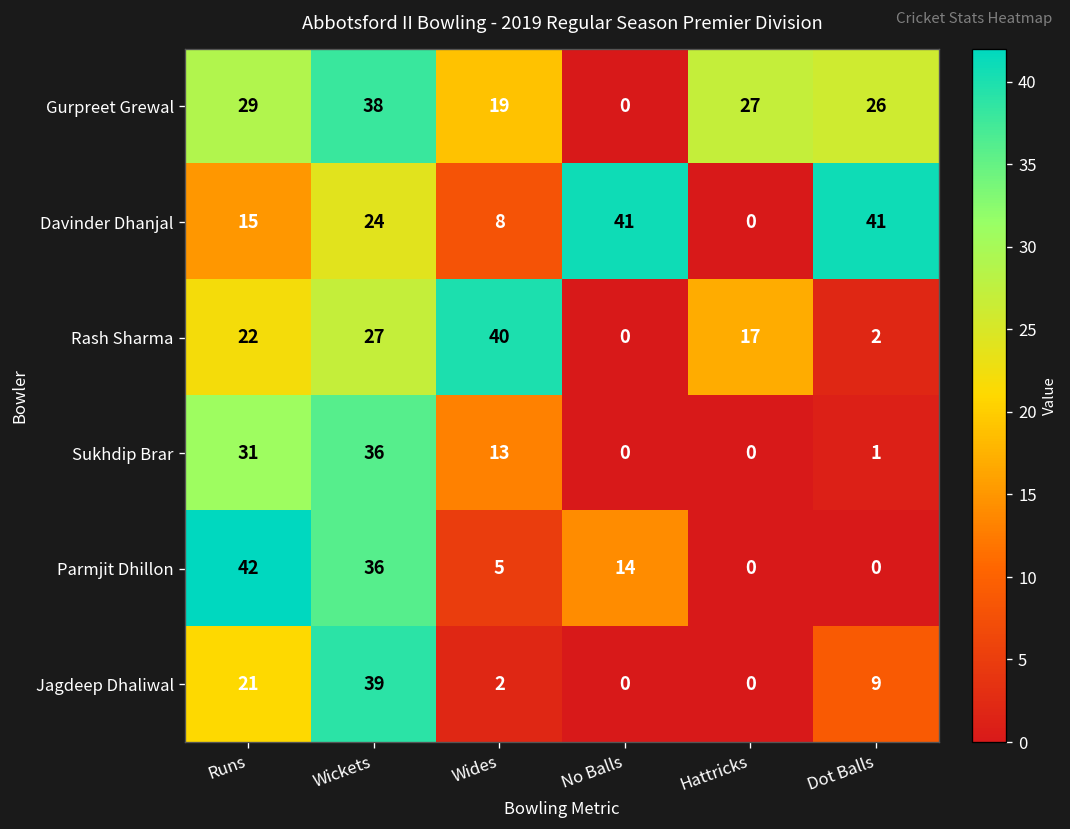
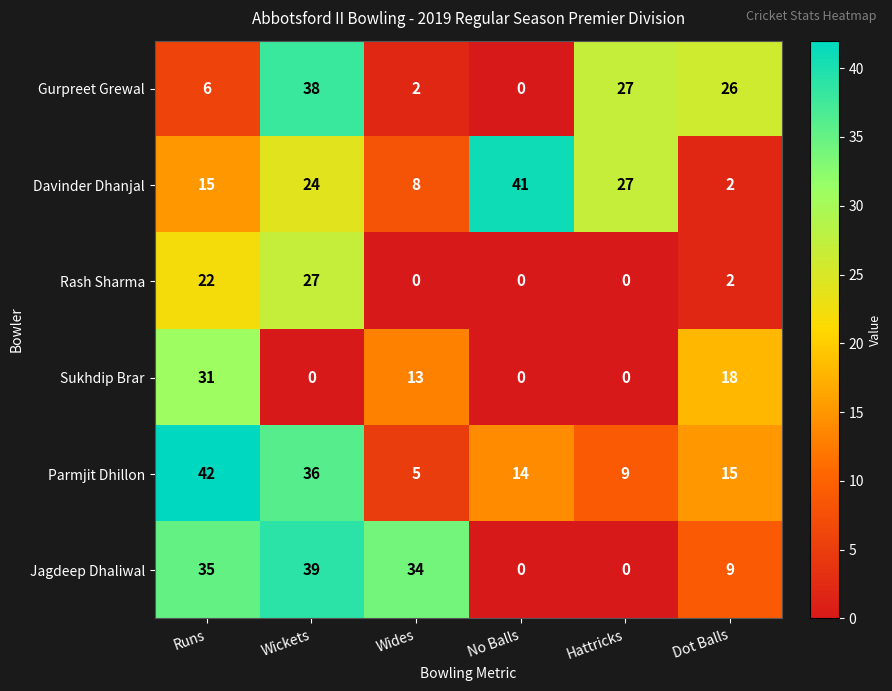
  {
    "Gurpreet Grewal": {
-     "Runs": 29,
+     "Runs": 6,
      "Wickets": 38,
-     "Wides": 19,
+     "Wides": 2,
      "No Balls": 0,
      "Hattricks": 27,
      "Dot Balls": 26
    },
    "Davinder Dhanjal": {
      "Runs": 15,
      "Wickets": 24,
      "Wides": 8,
      "No Balls": 41,
-     "Hattricks": 0,
-     "Dot Balls": 41
+     "Hattricks": 27,
+     "Dot Balls": 2
    },
    "Rash Sharma": {
      "Runs": 22,
      "Wickets": 27,
-     "Wides": 40,
+     "Wides": 0,
      "No Balls": 0,
-     "Hattricks": 17,
+     "Hattricks": 0,
      "Dot Balls": 2
    },
    "Sukhdip Brar": {
      "Runs": 31,
-     "Wickets": 36,
+     "Wickets": 0,
      "Wides": 13,
      "No Balls": 0,
      "Hattricks": 0,
-     "Dot Balls": 1
+     "Dot Balls": 18
    },
    "Parmjit Dhillon": {
      "Runs": 42,
      "Wickets": 36,
      "Wides": 5,
      "No Balls": 14,
-     "Hattricks": 0,
-     "Dot Balls": 0
+     "Hattricks": 9,
+     "Dot Balls": 15
    },
    "Jagdeep Dhaliwal": {
-     "Runs": 21,
+     "Runs": 35,
      "Wickets": 39,
-     "Wides": 2,
+     "Wides": 34,
      "No Balls": 0,
      "Hattricks": 0,
      "Dot Balls": 9
    }
  }
